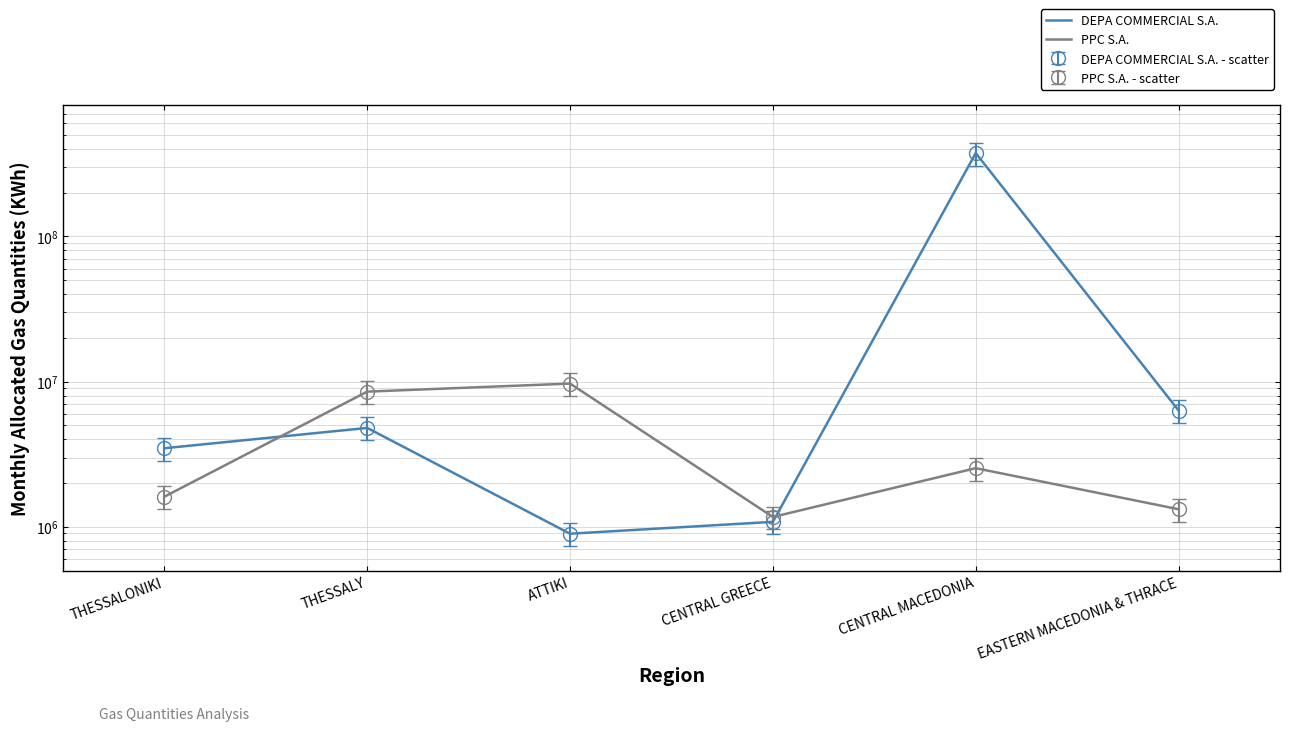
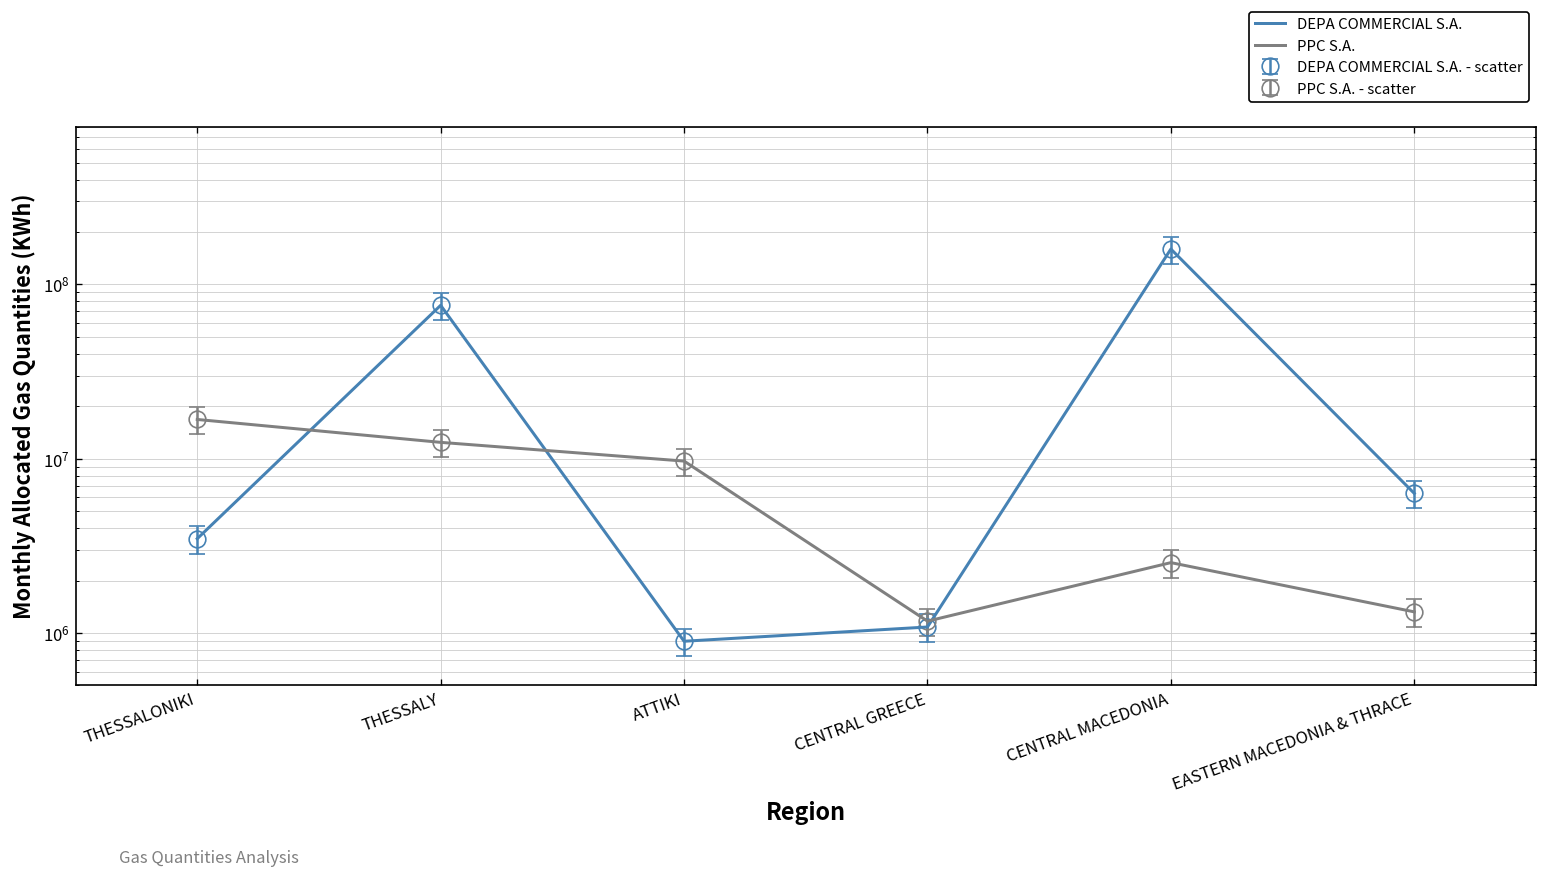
  {
    "DEPA COMMERCIAL S.A.": {
      "THESSALONIKI": 3500000,
-     "THESSALY": 4800000,
+     "THESSALY": 80000000,
      "ATTIKI": 900000,
      "CENTRAL GREECE": 1100000,
-     "CENTRAL MACEDONIA": 370000000,
+     "CENTRAL MACEDONIA": 160000000,
      "EASTERN MACEDONIA & THRACE": 6000000
    },
    "PPC S.A.": {
-     "THESSALONIKI": 1600000,
-     "THESSALY": 9000000,
+     "THESSALONIKI": 17000000,
+     "THESSALY": 12000000,
      "ATTIKI": 10000000,
      "CENTRAL GREECE": 1200000,
      "CENTRAL MACEDONIA": 2500000,
      "EASTERN MACEDONIA & THRACE": 1300000
    }
  }
